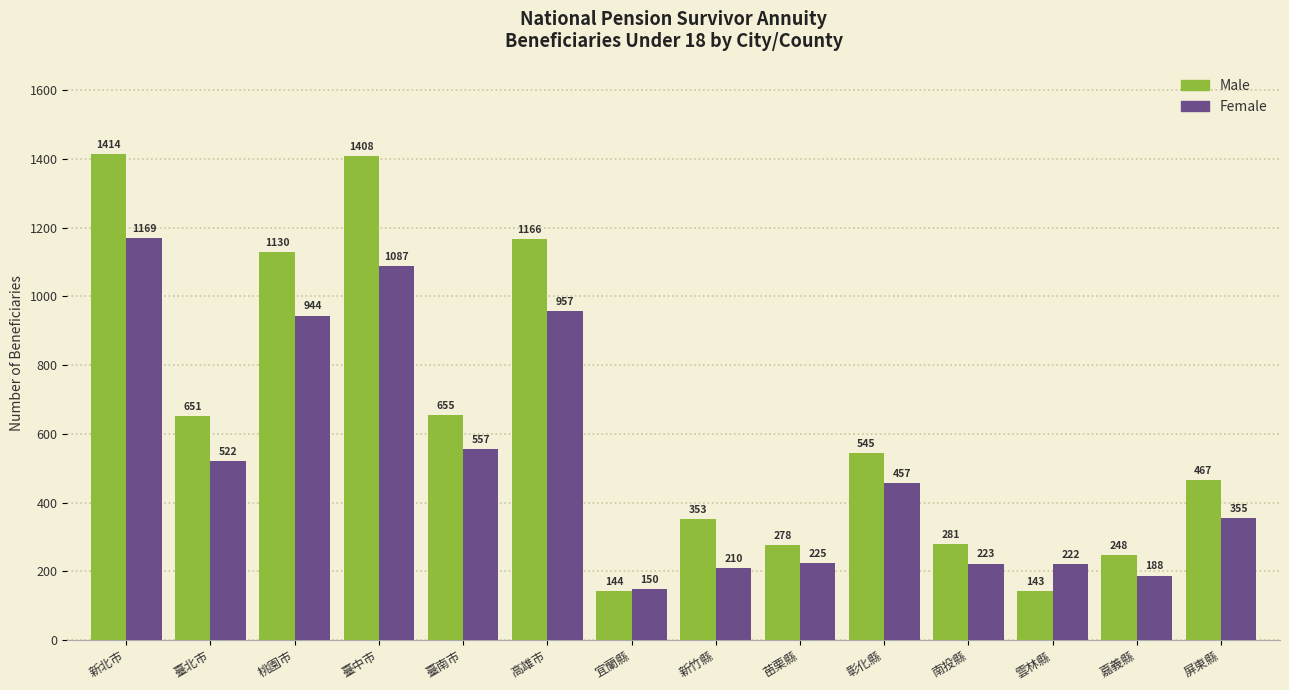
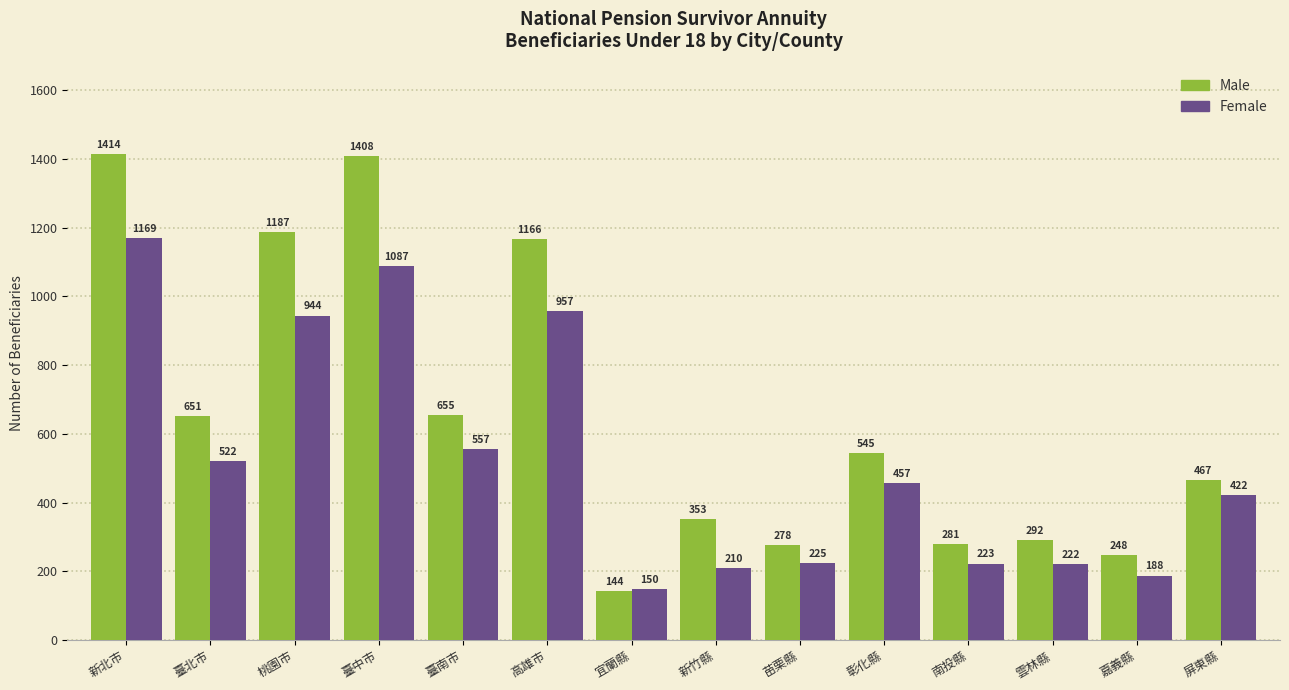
  {
    "Male": {
      "新北市": 1414,
      "臺北市": 651,
-     "桃園市": 1130,
+     "桃園市": 1187,
      "臺中市": 1408,
      "臺南市": 655,
      "高雄市": 1166,
      "宜蘭縣": 144,
      "新竹縣": 353,
      "苗栗縣": 278,
      "彰化縣": 545,
      "南投縣": 281,
-     "雲林縣": 143,
+     "雲林縣": 292,
      "嘉義縣": 248,
      "屏東縣": 467
    },
    "Female": {
      "新北市": 1169,
      "臺北市": 522,
      "桃園市": 944,
      "臺中市": 1087,
      "臺南市": 557,
      "高雄市": 957,
      "宜蘭縣": 150,
      "新竹縣": 210,
      "苗栗縣": 225,
      "彰化縣": 457,
      "南投縣": 223,
      "雲林縣": 222,
      "嘉義縣": 188,
-     "屏東縣": 355
+     "屏東縣": 422
    }
  }
